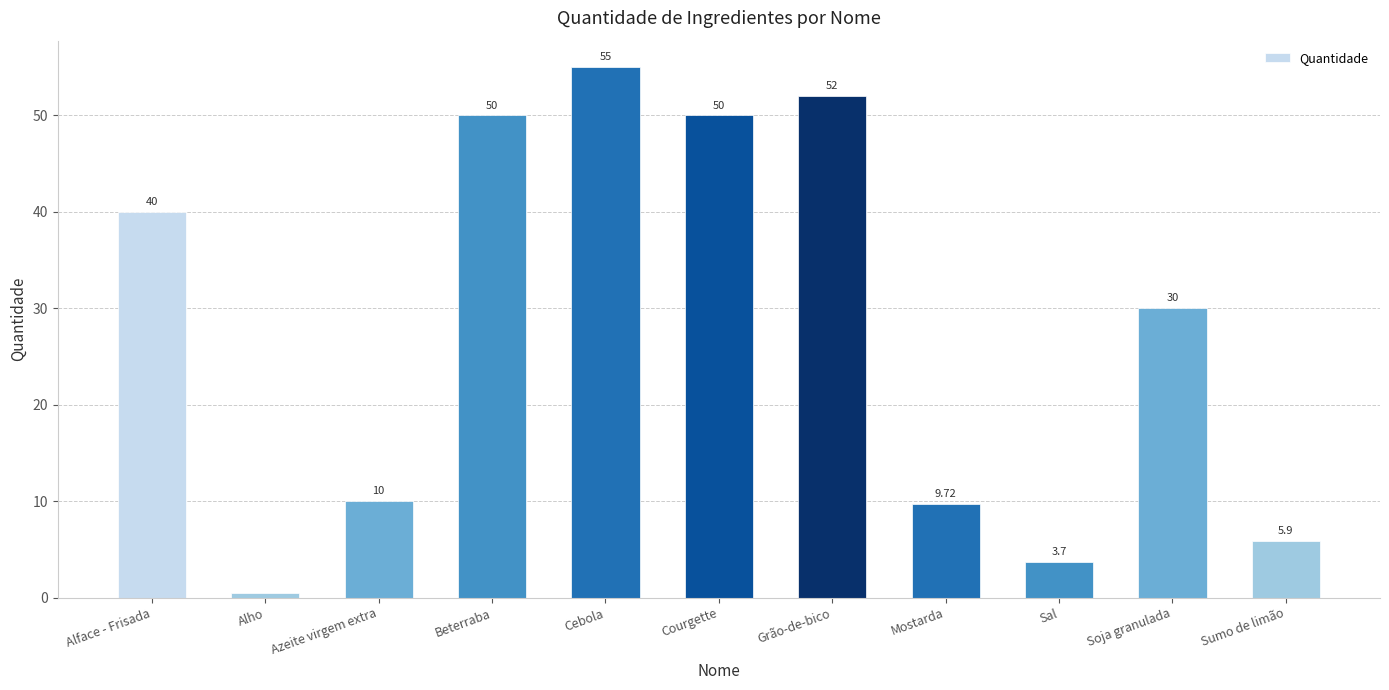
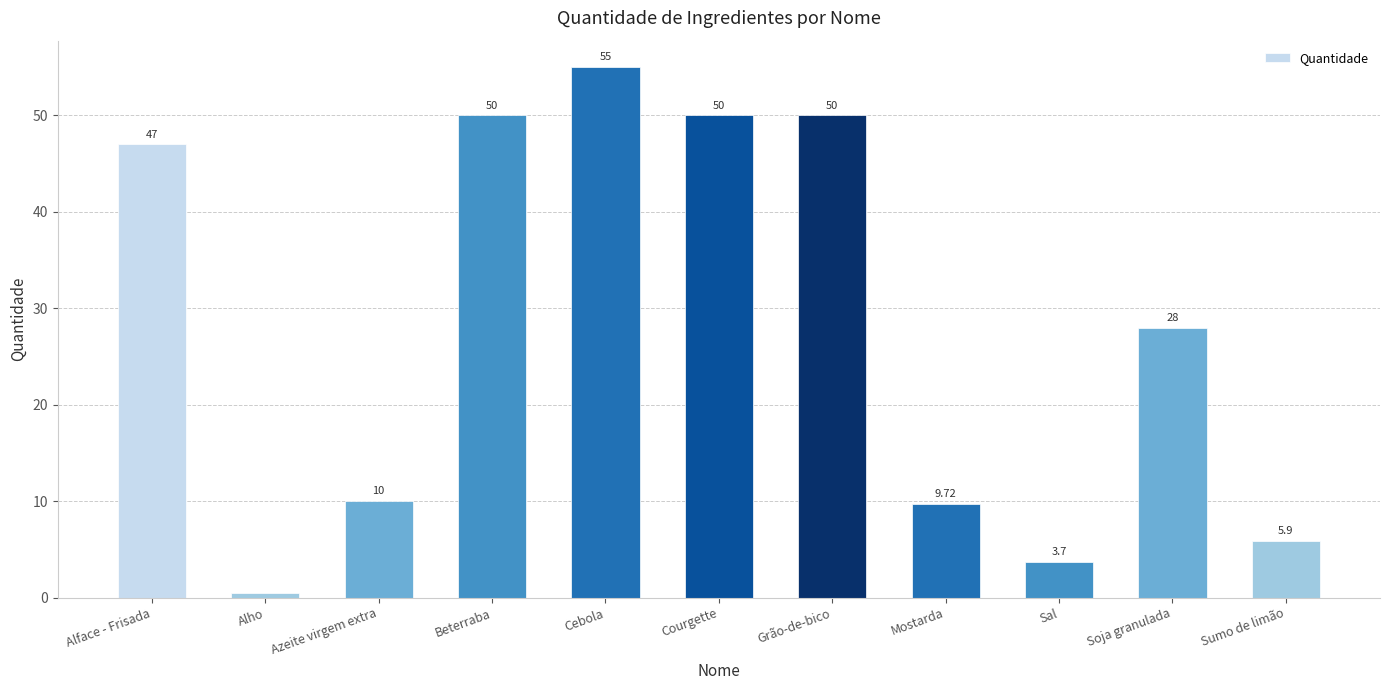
  {
-   "Alface - Frisada": 40,
+   "Alface - Frisada": 47,
    "Azeite virgem extra": 10,
    "Beterraba": 50,
    "Cebola": 55,
    "Courgette": 50,
-   "Grão-de-bico": 52,
+   "Grão-de-bico": 50,
    "Mostarda": 9.72,
    "Sal": 3.7,
-   "Soja granulada": 30,
+   "Soja granulada": 28,
    "Sumo de limão": 5.9
  }
